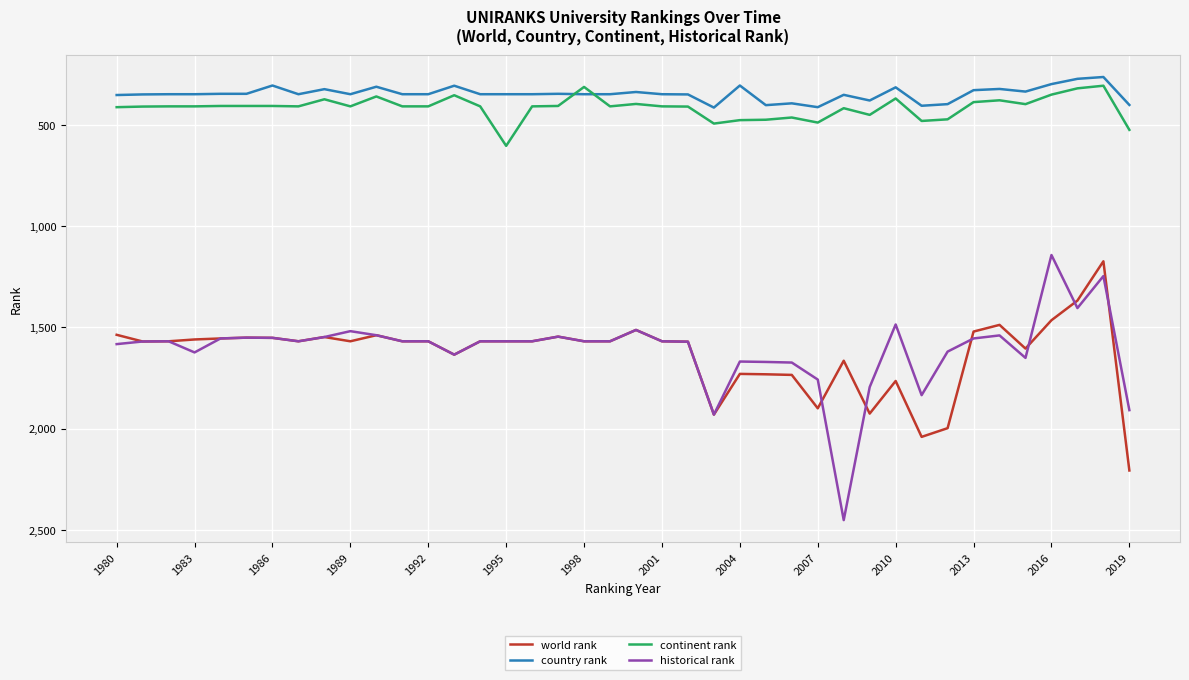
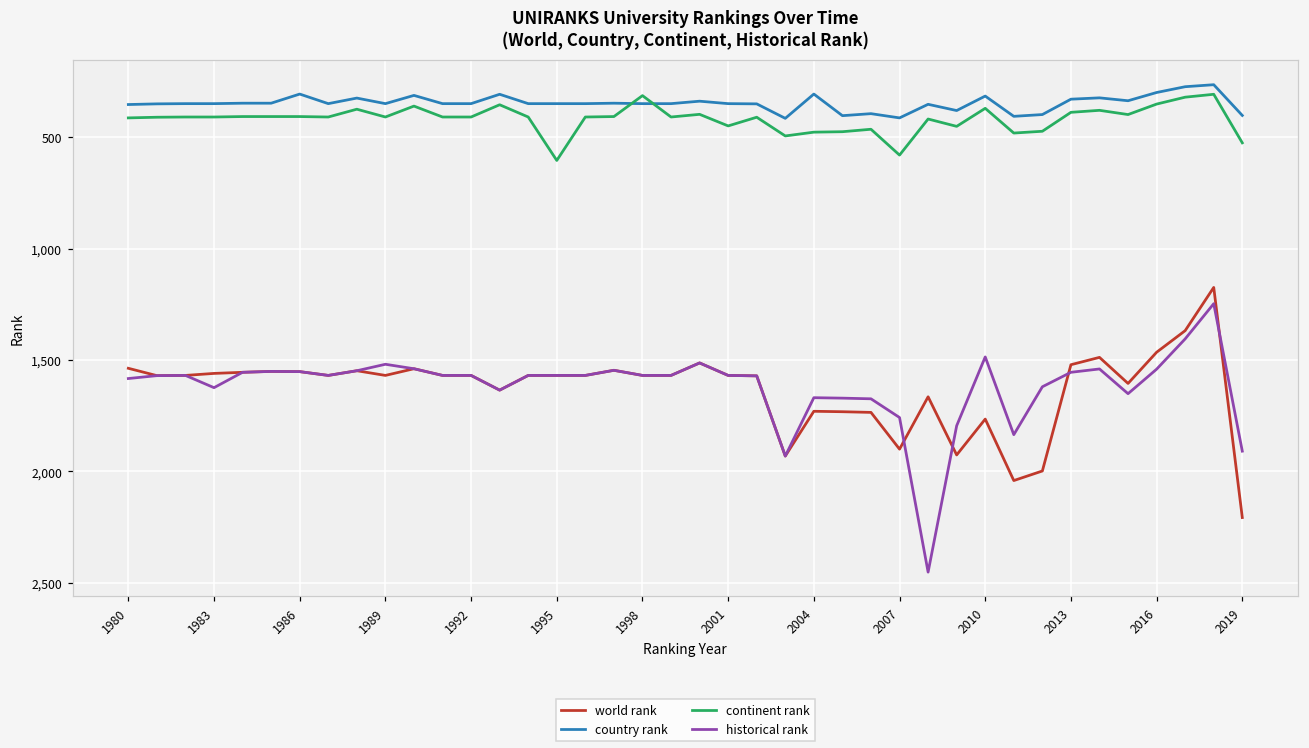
  {
    "world rank": {
      "1980": "1,540",
      "1983": "1,560",
      "1989": "1,570",
      "2004": "1,730",
      "2007": "1,900",
      "2010": "1,770",
      "2013": "1,520",
      "2016": "1,470",
      "2019": "2,210"
    },
    "country rank": {
      "1980": "350",
      "1983": "350",
      "1986": "310",
      "1989": "350",
      "1992": "350",
      "1995": "350",
      "1998": "350",
      "2001": "350",
      "2004": "310",
      "2007": "410",
      "2010": "320",
      "2013": "330",
      "2016": "300",
      "2019": "400"
    },
    "continent rank": {
      "1980": "410",
      "1983": "410",
      "1986": "410",
      "1989": "410",
      "1992": "410",
      "1995": "600",
      "1998": "310",
-     "2001": "410",
+     "2001": "450",
      "2004": "480",
-     "2007": "490",
+     "2007": "580",
      "2010": "370",
      "2013": "390",
      "2016": "350",
      "2019": "530"
    },
    "historical rank": {
      "1980": "1,580",
      "1983": "1,620",
      "1989": "1,520",
      "2004": "1,670",
      "2007": "1,760",
      "2010": "1,490",
      "2013": "1,560",
-     "2016": "1,140",
+     "2016": "1,540",
      "2019": "1,910"
    }
  }
